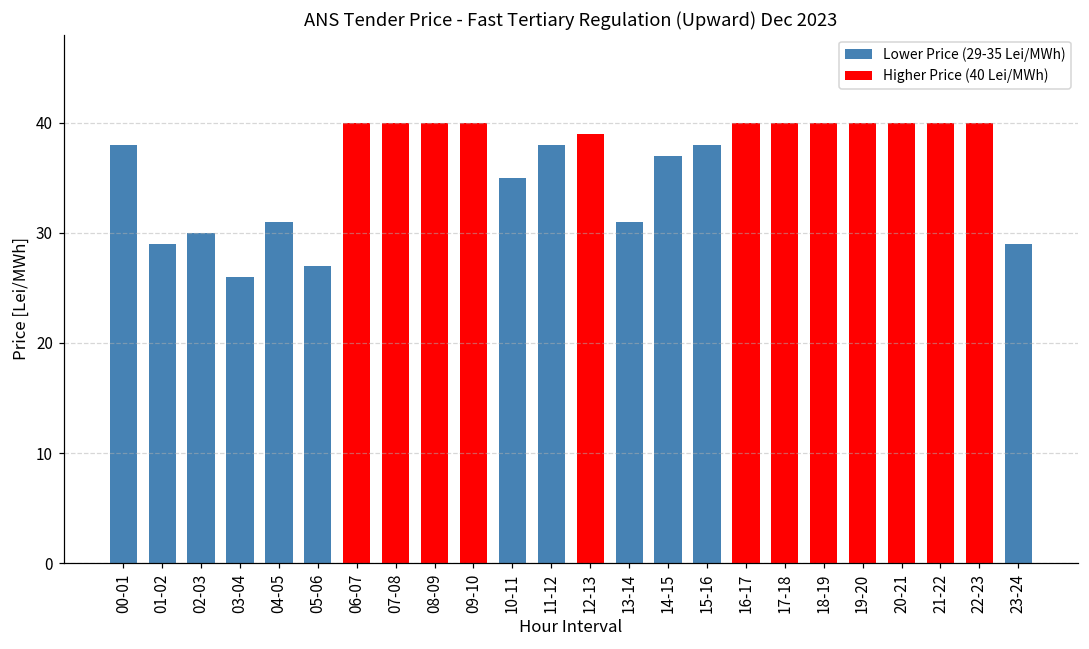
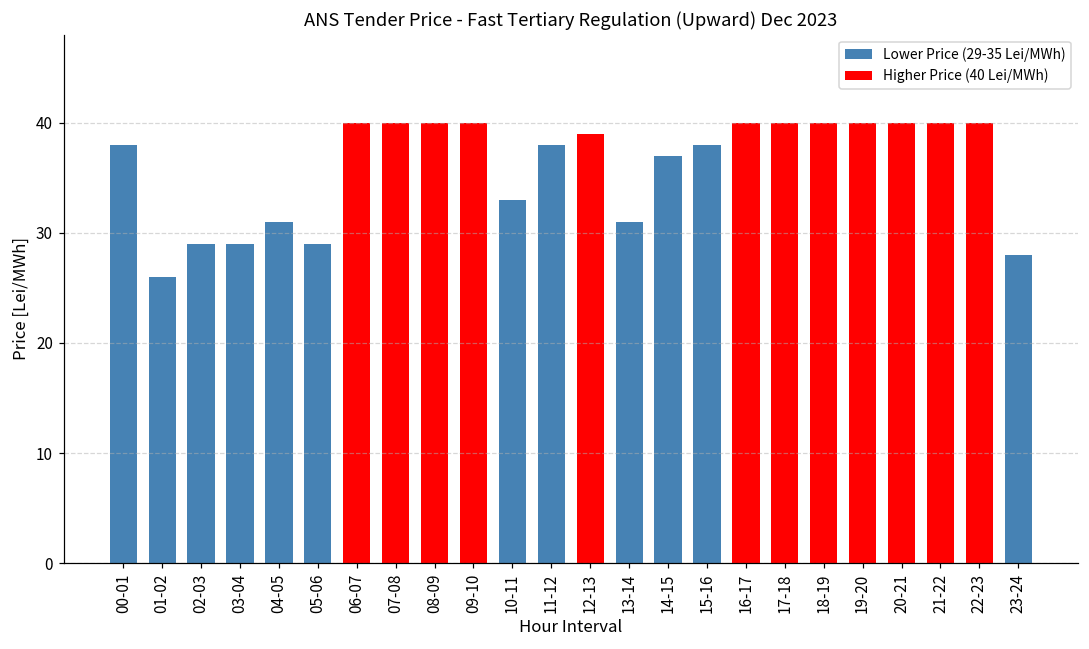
  {
    "00-01": 38,
-   "01-02": 29,
-   "02-03": 30,
-   "03-04": 26,
+   "01-02": 26,
+   "02-03": 29,
+   "03-04": 29,
    "04-05": 31,
-   "05-06": 27,
+   "05-06": 29,
    "06-07": 40,
    "07-08": 40,
    "08-09": 40,
    "09-10": 40,
-   "10-11": 35,
+   "10-11": 33,
    "11-12": 38,
    "12-13": 39,
    "13-14": 31,
    "14-15": 37,
    "15-16": 38,
    "16-17": 40,
    "17-18": 40,
    "18-19": 40,
    "19-20": 40,
    "20-21": 40,
    "21-22": 40,
    "22-23": 40,
-   "23-24": 29
+   "23-24": 28
  }
